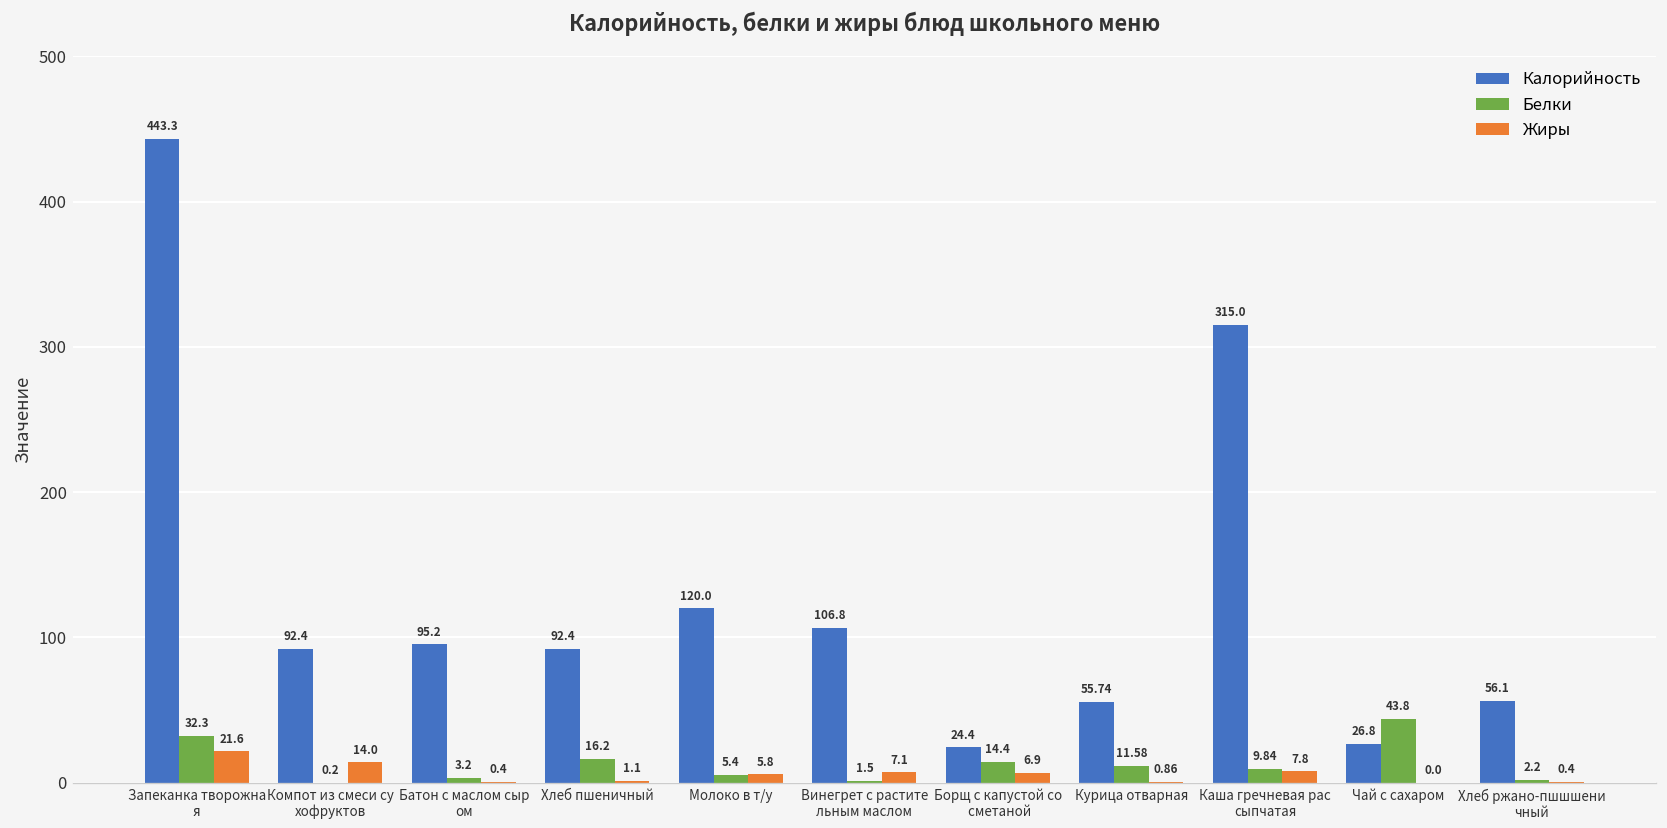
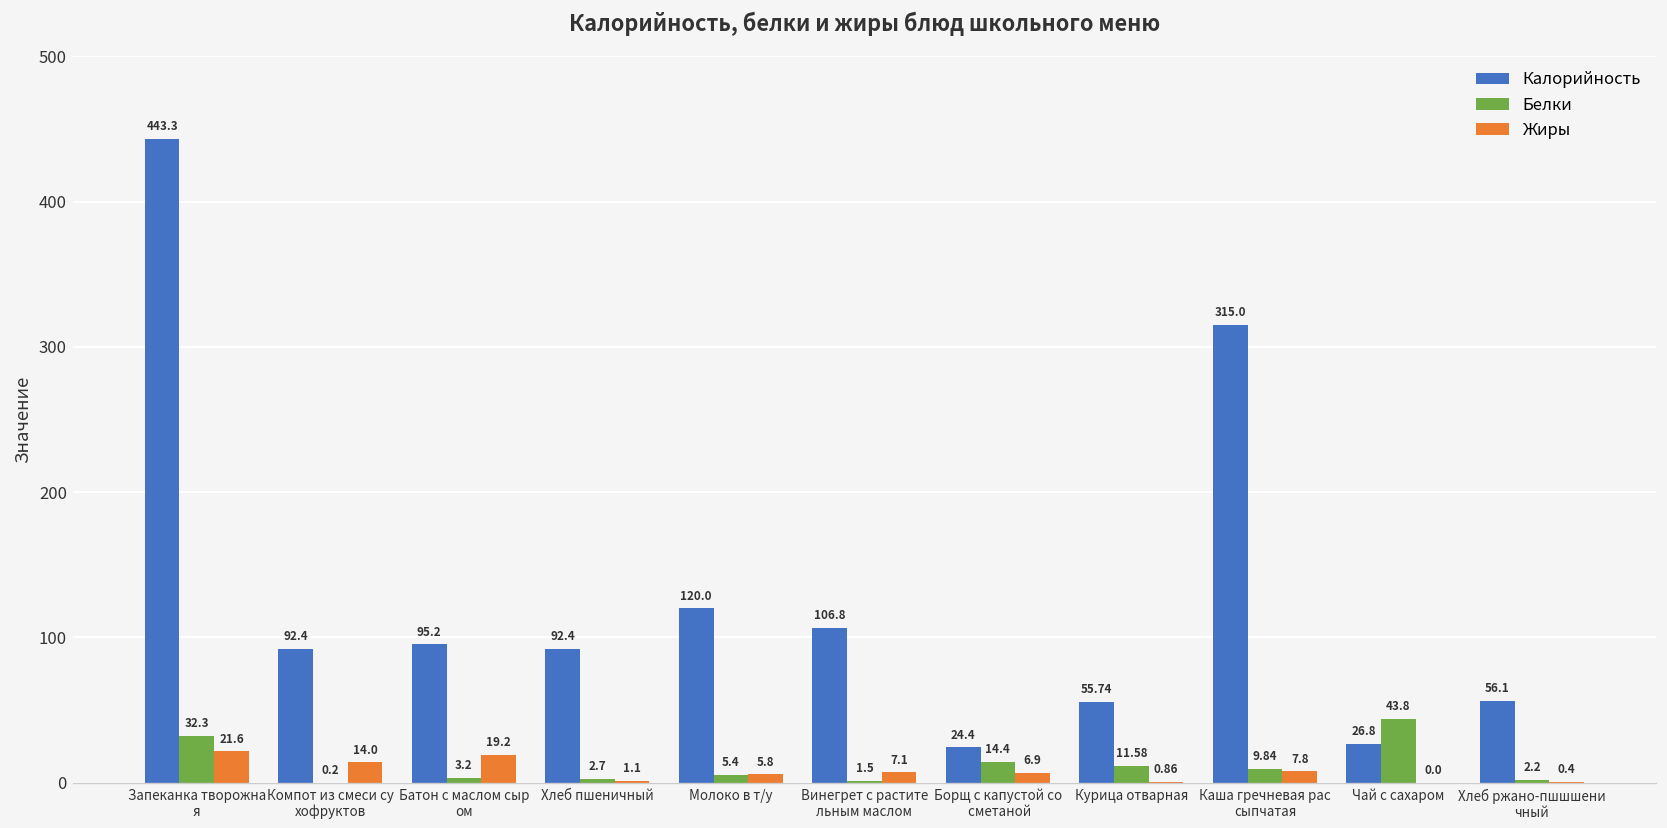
  {
    "Калорийность": {
      "Запеканка творожна я": 443.3,
      "Компот из смеси су хофруктов": 92.4,
      "Батон с маслом сыр ом": 95.2,
      "Хлеб пшеничный": 92.4,
      "Молоко в т/у": 120.0,
      "Винегрет с растите льным маслом": 106.8,
      "Борщ с капустой со сметаной": 24.4,
      "Курица отварная": 55.74,
      "Каша гречневая рас сыпчатая": 315.0,
      "Чай с сахаром": 26.8,
      "Хлеб ржано-пшшшени чный": 56.1
    },
    "Белки": {
      "Запеканка творожна я": 32.3,
      "Компот из смеси су хофруктов": 0.2,
      "Батон с маслом сыр ом": 3.2,
-     "Хлеб пшеничный": 16.2,
+     "Хлеб пшеничный": 2.7,
      "Молоко в т/у": 5.4,
      "Винегрет с растите льным маслом": 1.5,
      "Борщ с капустой со сметаной": 14.4,
      "Курица отварная": 11.58,
      "Каша гречневая рас сыпчатая": 9.84,
      "Чай с сахаром": 43.8,
      "Хлеб ржано-пшшшени чный": 2.2
    },
    "Жиры": {
      "Запеканка творожна я": 21.6,
      "Компот из смеси су хофруктов": 14.0,
-     "Батон с маслом сыр ом": 0.4,
+     "Батон с маслом сыр ом": 19.2,
      "Хлеб пшеничный": 1.1,
      "Молоко в т/у": 5.8,
      "Винегрет с растите льным маслом": 7.1,
      "Борщ с капустой со сметаной": 6.9,
      "Курица отварная": 0.86,
      "Каша гречневая рас сыпчатая": 7.8,
      "Чай с сахаром": 0.0,
      "Хлеб ржано-пшшшени чный": 0.4
    }
  }
